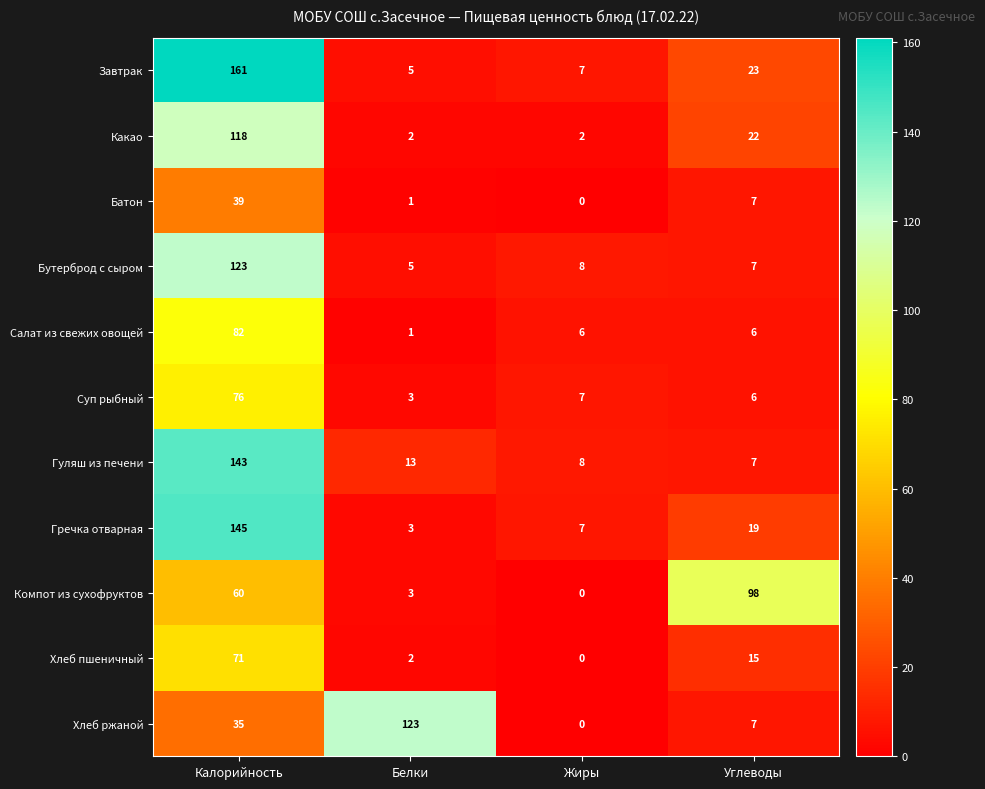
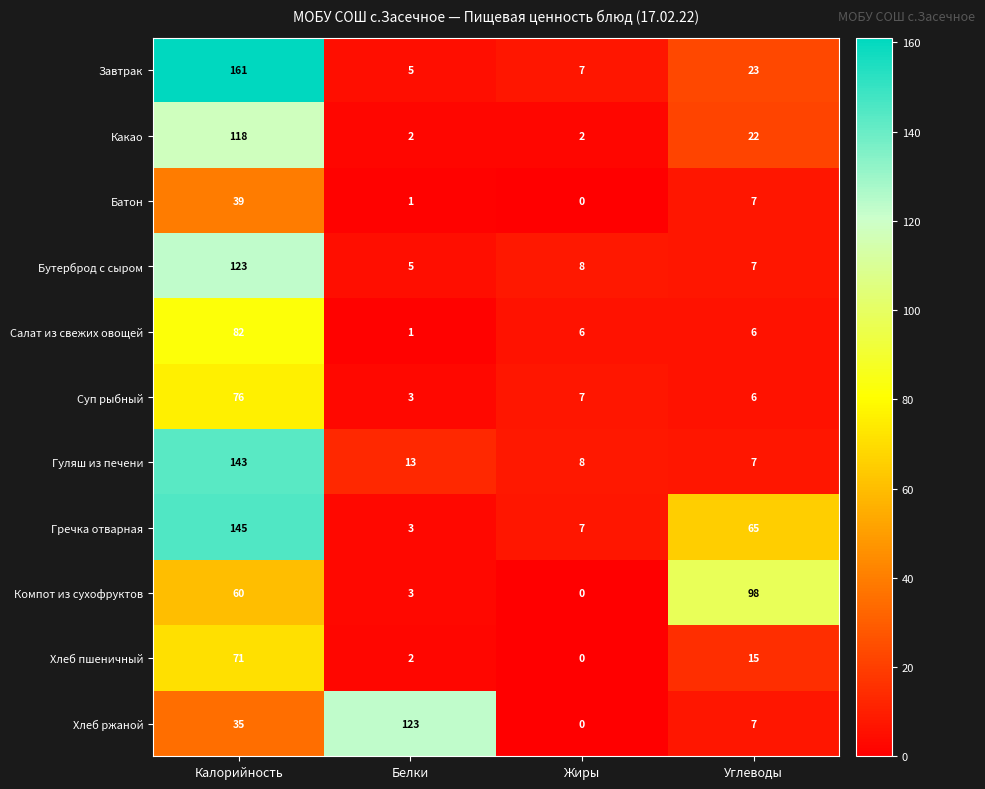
  {
    "Завтрак": {
      "Калорийность": 161,
      "Белки": 5,
      "Жиры": 7,
      "Углеводы": 23
    },
    "Какао": {
      "Калорийность": 118,
      "Белки": 2,
      "Жиры": 2,
      "Углеводы": 22
    },
    "Батон": {
      "Калорийность": 39,
      "Белки": 1,
      "Жиры": 0,
      "Углеводы": 7
    },
    "Бутерброд с сыром": {
      "Калорийность": 123,
      "Белки": 5,
      "Жиры": 8,
      "Углеводы": 7
    },
    "Салат из свежих овощей": {
      "Калорийность": 82,
      "Белки": 1,
      "Жиры": 6,
      "Углеводы": 6
    },
    "Суп рыбный": {
      "Калорийность": 76,
      "Белки": 3,
      "Жиры": 7,
      "Углеводы": 6
    },
    "Гуляш из печени": {
      "Калорийность": 143,
      "Белки": 13,
      "Жиры": 8,
      "Углеводы": 7
    },
    "Гречка отварная": {
      "Калорийность": 145,
      "Белки": 3,
      "Жиры": 7,
-     "Углеводы": 19
+     "Углеводы": 65
    },
    "Компот из сухофруктов": {
      "Калорийность": 60,
      "Белки": 3,
      "Жиры": 0,
      "Углеводы": 98
    },
    "Хлеб пшеничный": {
      "Калорийность": 71,
      "Белки": 2,
      "Жиры": 0,
      "Углеводы": 15
    },
    "Хлеб ржаной": {
      "Калорийность": 35,
      "Белки": 123,
      "Жиры": 0,
      "Углеводы": 7
    }
  }
